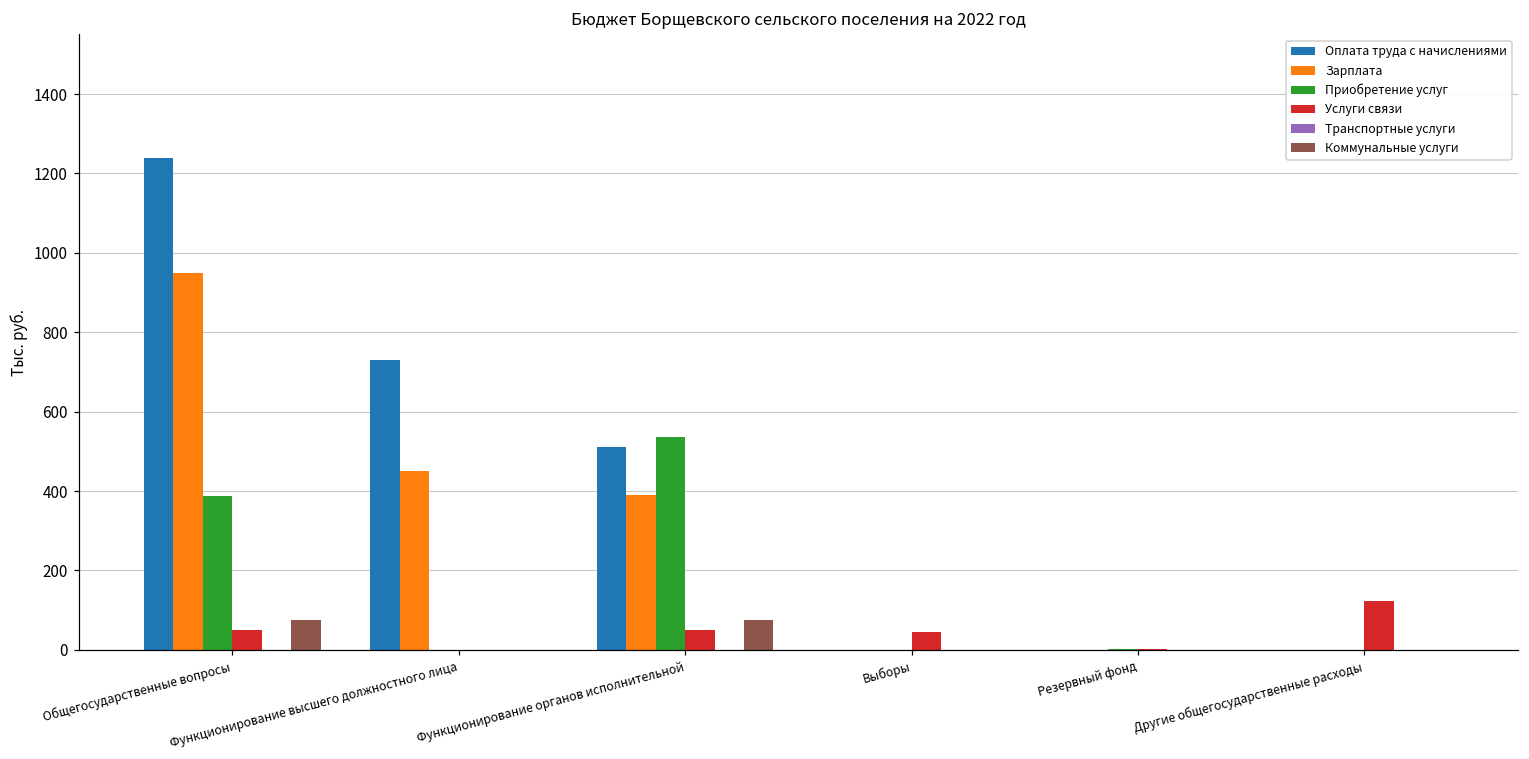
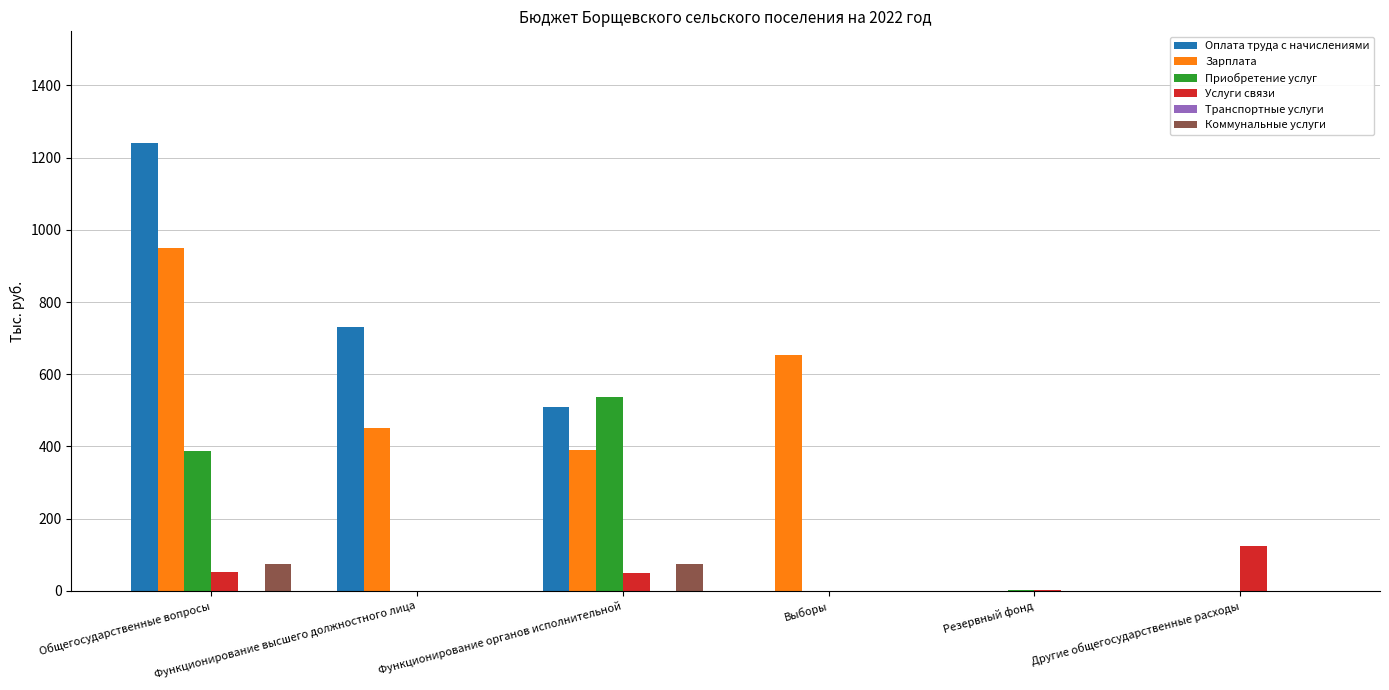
  {
    "Оплата труда с начислениями": {
      "Общегосударственные вопросы": 1240,
      "Функционирование высшего должностного лица": 730,
      "Функционирование органов исполнительной": 510,
      "Выборы": 0,
      "Резервный фонд": 0,
      "Другие общегосударственные расходы": 0
    },
    "Зарплата": {
      "Общегосударственные вопросы": 950,
      "Функционирование высшего должностного лица": 450,
      "Функционирование органов исполнительной": 390,
-     "Выборы": 0,
+     "Выборы": 650,
      "Резервный фонд": 0,
      "Другие общегосударственные расходы": 0
    },
    "Приобретение услуг": {
      "Общегосударственные вопросы": 390,
      "Функционирование высшего должностного лица": 0,
      "Функционирование органов исполнительной": 540,
      "Выборы": 0,
      "Другие общегосударственные расходы": 0
    },
    "Услуги связи": {
      "Общегосударственные вопросы": 50,
      "Функционирование высшего должностного лица": 0,
      "Функционирование органов исполнительной": 50,
-     "Выборы": 50,
+     "Выборы": 0,
      "Другие общегосударственные расходы": 120
    },
    "Транспортные услуги": {
      "Общегосударственные вопросы": 0,
      "Функционирование высшего должностного лица": 0,
      "Функционирование органов исполнительной": 0,
      "Выборы": 0,
      "Резервный фонд": 0,
      "Другие общегосударственные расходы": 0
    },
    "Коммунальные услуги": {
      "Общегосударственные вопросы": 80,
      "Функционирование высшего должностного лица": 0,
      "Функционирование органов исполнительной": 80,
      "Выборы": 0,
      "Резервный фонд": 0,
      "Другие общегосударственные расходы": 0
    }
  }
